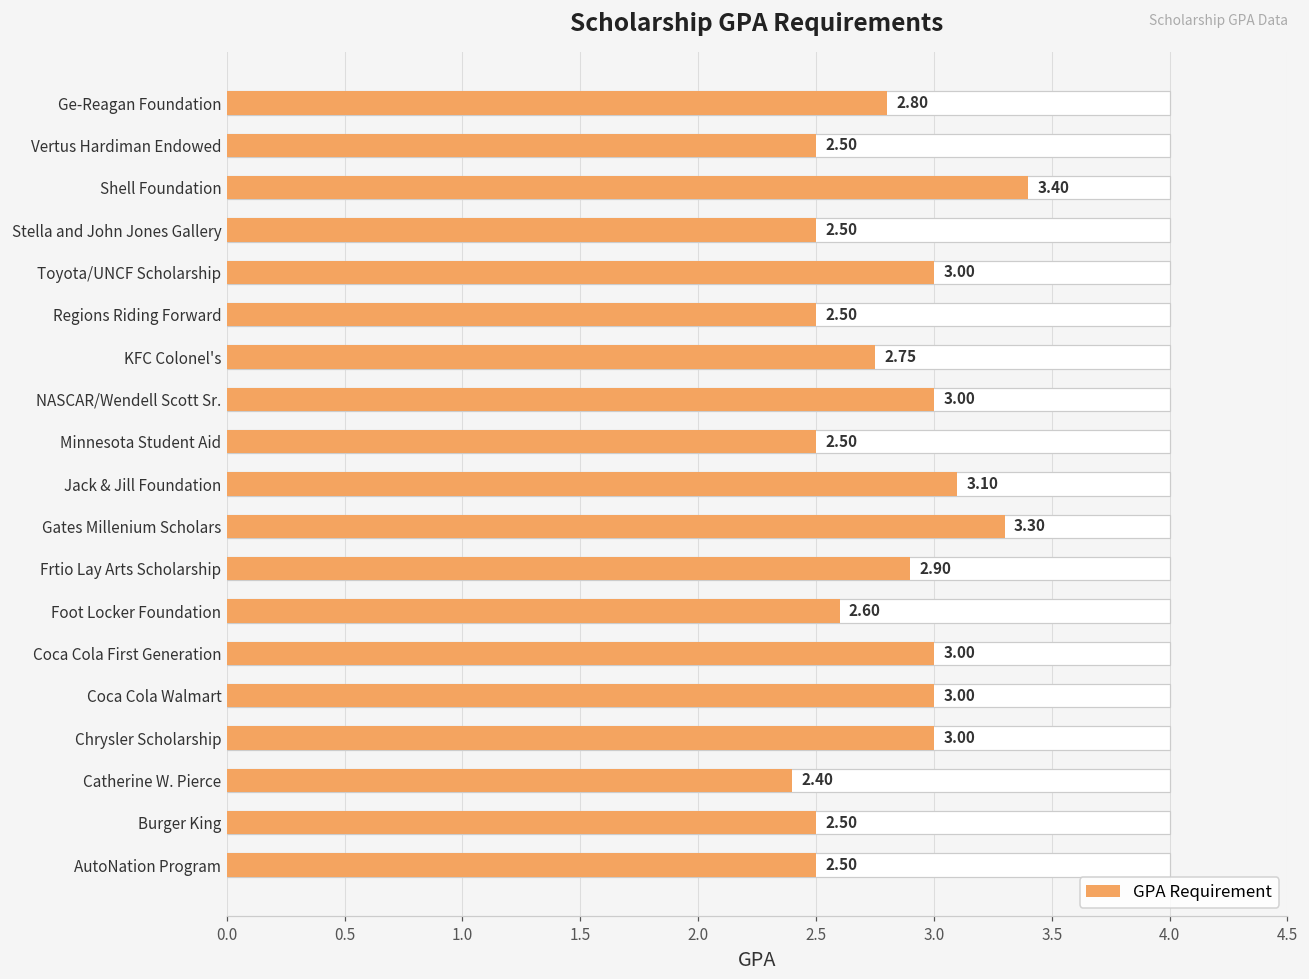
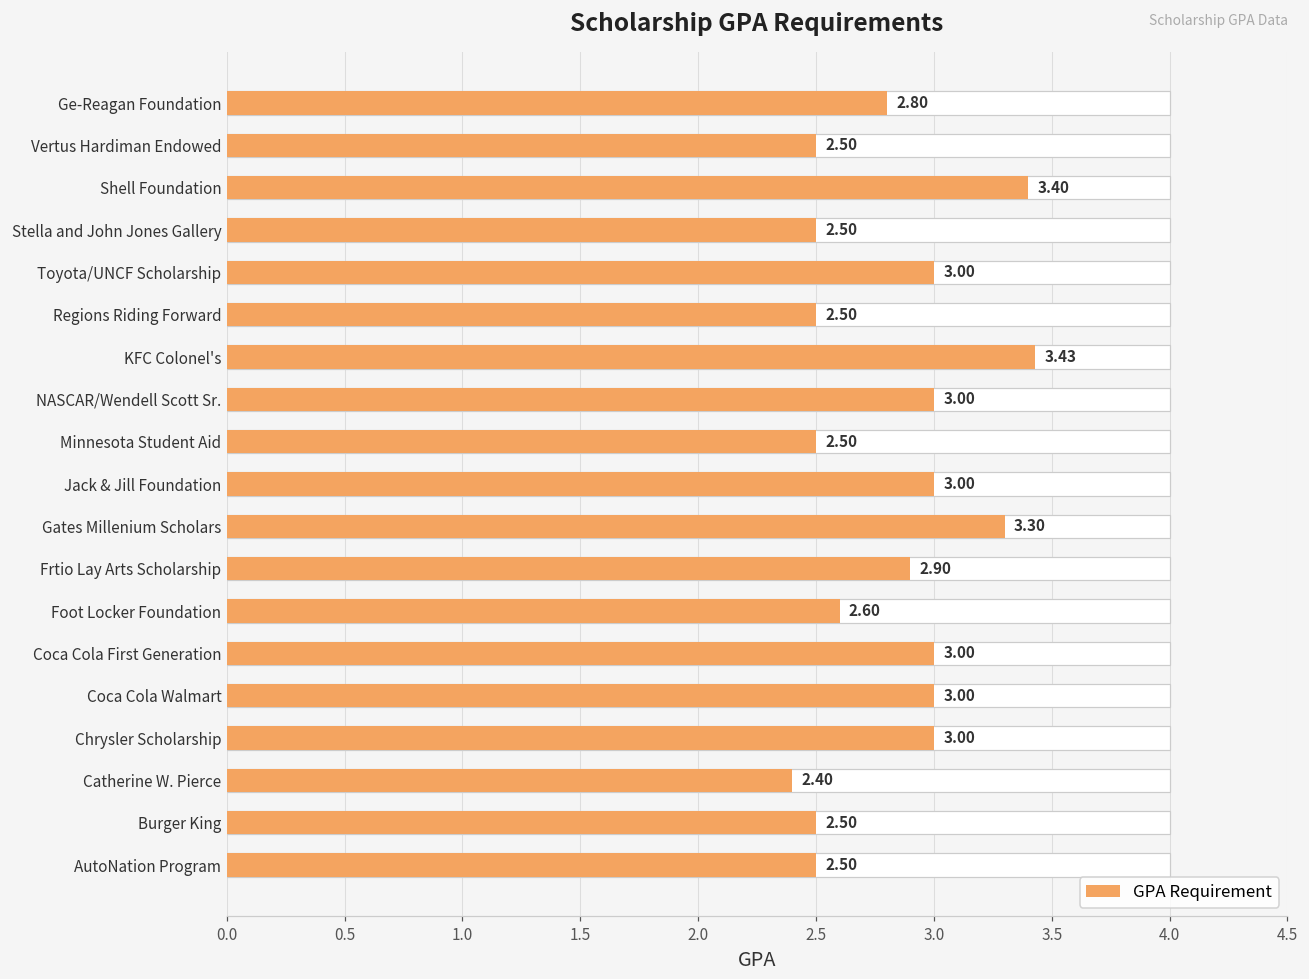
  {
    "GPA Requirement": {
-     "KFC Colonel's": 2.75,
-     "Jack & Jill Foundation": 3.10
+     "KFC Colonel's": 3.43,
+     "Jack & Jill Foundation": 3.00
    }
  }
